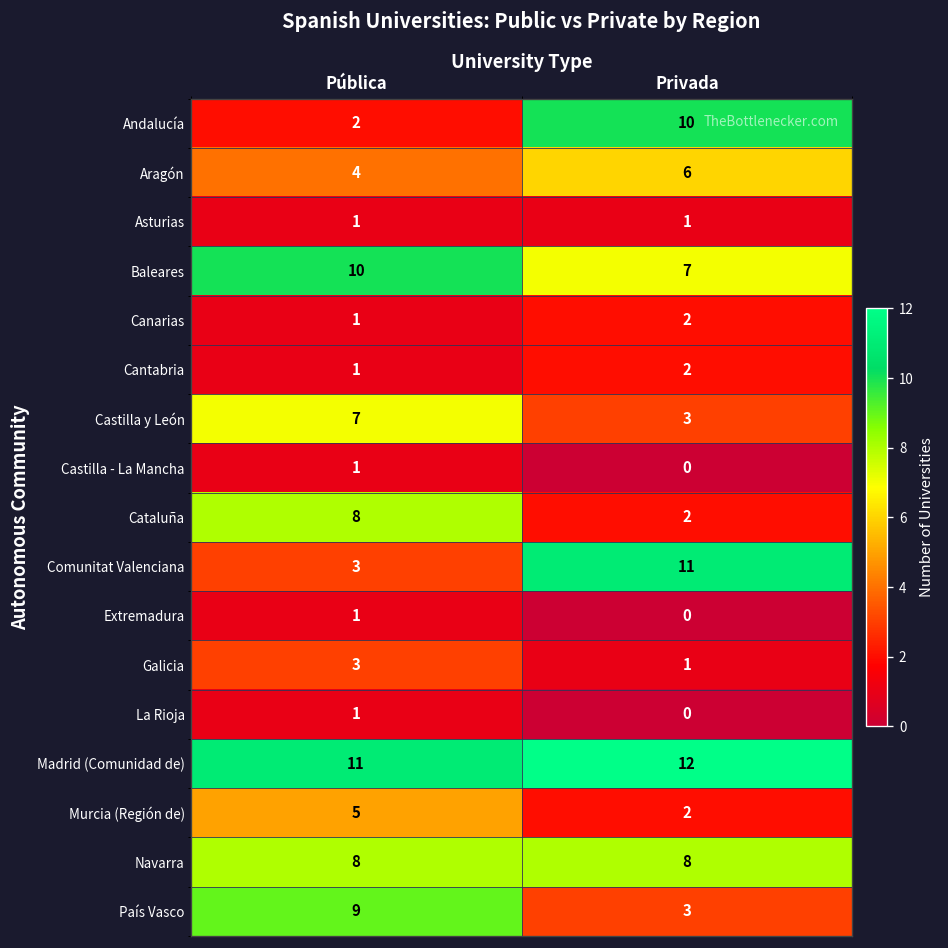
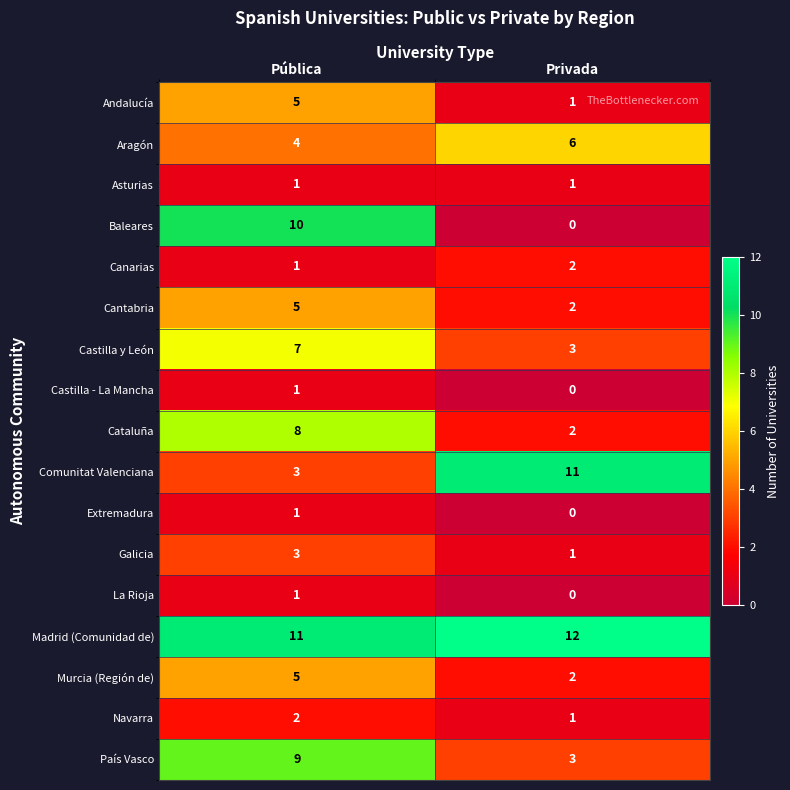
  {
    "Andalucía": {
-     "Pública": 2,
-     "Privada": 10
+     "Pública": 5,
+     "Privada": 1
    },
    "Aragón": {
      "Pública": 4,
      "Privada": 6
    },
    "Asturias": {
      "Pública": 1,
      "Privada": 1
    },
    "Baleares": {
      "Pública": 10,
-     "Privada": 7
+     "Privada": 0
    },
    "Canarias": {
      "Pública": 1,
      "Privada": 2
    },
    "Cantabria": {
-     "Pública": 1,
+     "Pública": 5,
      "Privada": 2
    },
    "Castilla y León": {
      "Pública": 7,
      "Privada": 3
    },
    "Castilla - La Mancha": {
      "Pública": 1,
      "Privada": 0
    },
    "Cataluña": {
      "Pública": 8,
      "Privada": 2
    },
    "Comunitat Valenciana": {
      "Pública": 3,
      "Privada": 11
    },
    "Extremadura": {
      "Pública": 1,
      "Privada": 0
    },
    "Galicia": {
      "Pública": 3,
      "Privada": 1
    },
    "La Rioja": {
      "Pública": 1,
      "Privada": 0
    },
    "Madrid (Comunidad de)": {
      "Pública": 11,
      "Privada": 12
    },
    "Murcia (Región de)": {
      "Pública": 5,
      "Privada": 2
    },
    "Navarra": {
-     "Pública": 8,
-     "Privada": 8
+     "Pública": 2,
+     "Privada": 1
    },
    "País Vasco": {
      "Pública": 9,
      "Privada": 3
    }
  }
